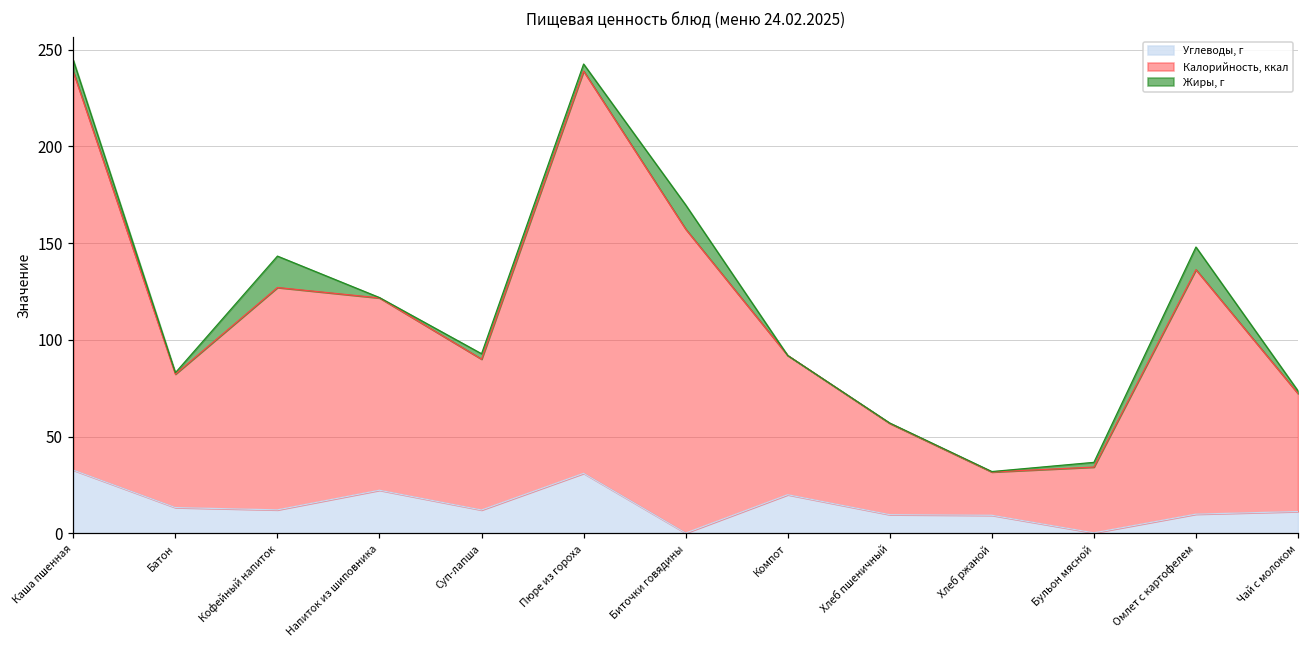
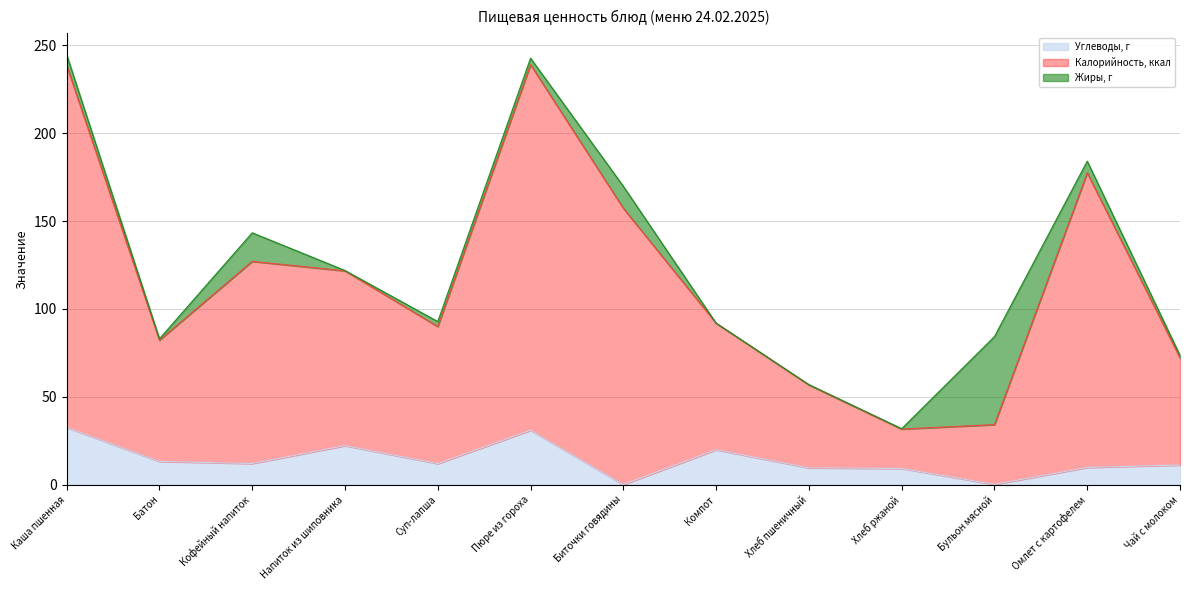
  {
    "Углеводы, г": {
      "Каша пшенная": 33,
      "Батон": 13,
      "Кофейный напиток": 12,
      "Напиток из шиповника": 22,
      "Суп-лапша": 12,
      "Пюре из гороха": 31,
      "Биточки говядины": 0,
      "Компот": 20,
      "Хлеб пшеничный": 10,
      "Хлеб ржаной": 9,
      "Бульон мясной": 0,
      "Омлет с картофелем": 10,
      "Чай с молоком": 11
    },
    "Калорийность, ккал": {
      "Каша пшенная": 206,
      "Кофейный напиток": 115,
      "Суп-лапша": 78,
      "Пюре из гороха": 208,
      "Биточки говядины": 157,
      "Бульон мясной": 34,
-     "Омлет с картофелем": 126
+     "Омлет с картофелем": 168
    },
    "Жиры, г": {
      "Каша пшенная": 6,
      "Кофейный напиток": 16,
      "Суп-лапша": 3,
      "Пюре из гороха": 4,
      "Биточки говядины": 13,
-     "Бульон мясной": 2,
-     "Омлет с картофелем": 12
+     "Бульон мясной": 50,
+     "Омлет с картофелем": 7
    }
  }
